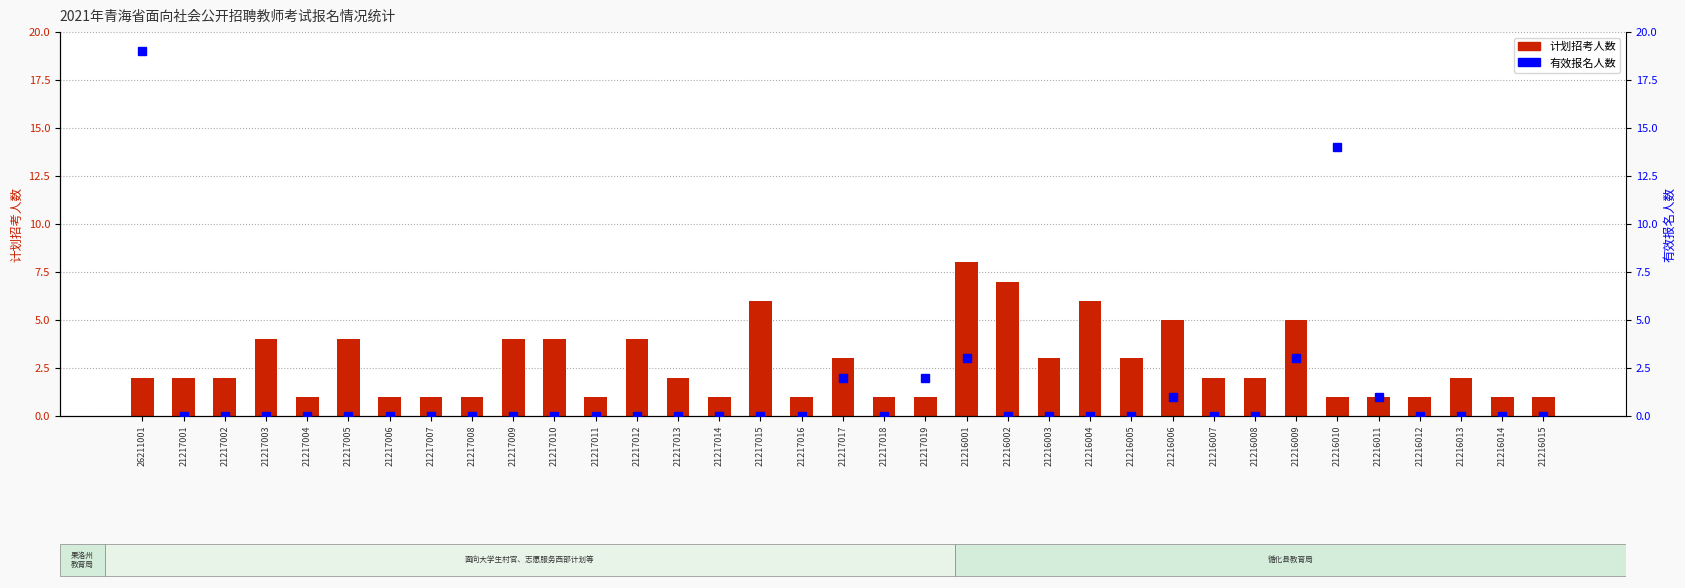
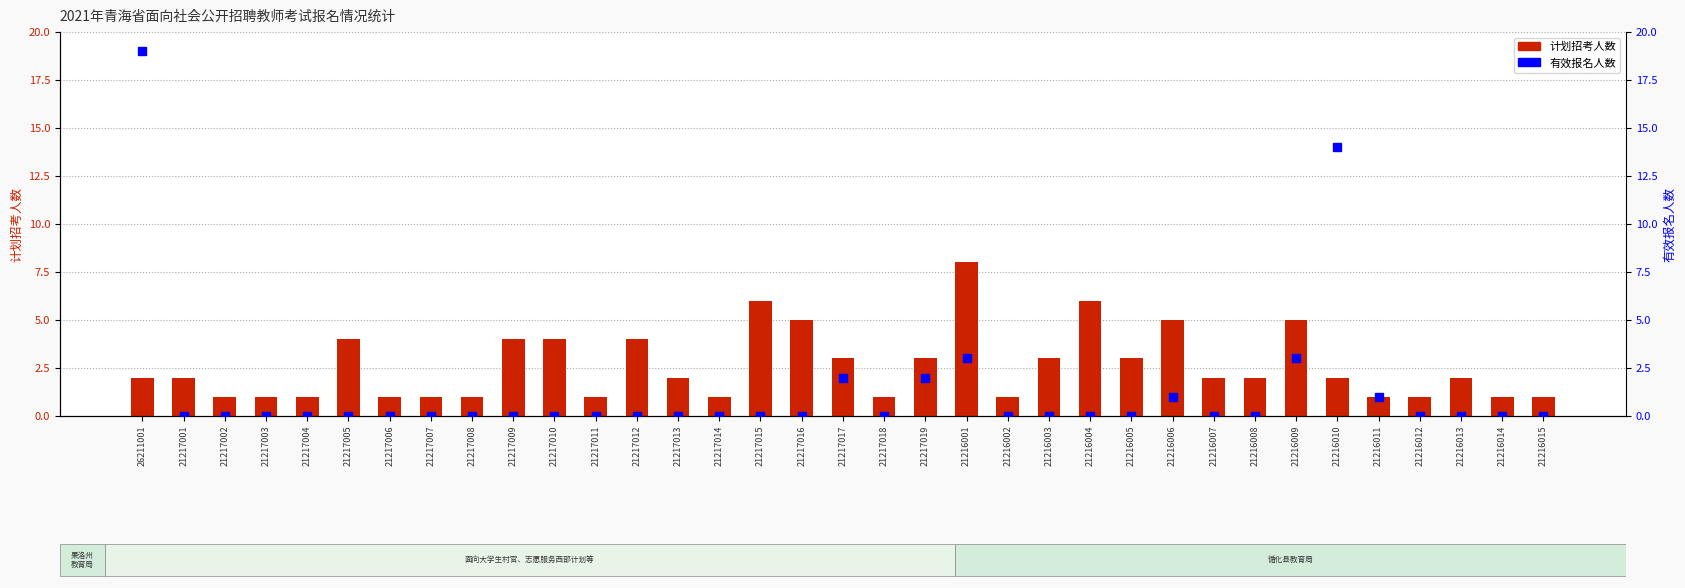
  {
    "计划招考人数": {
      "26211001": 2,
      "21217001": 2,
-     "21217002": 2,
-     "21217003": 4,
+     "21217002": 1,
+     "21217003": 1,
      "21217004": 1,
      "21217005": 4,
      "21217006": 1,
      "21217007": 1,
      "21217008": 1,
      "21217009": 4,
      "21217010": 4,
      "21217011": 1,
      "21217012": 4,
      "21217013": 2,
      "21217014": 1,
      "21217015": 6,
-     "21217016": 1,
+     "21217016": 5,
      "21217017": 3,
      "21217018": 1,
-     "21217019": 1,
+     "21217019": 3,
      "21216001": 8,
-     "21216002": 7,
+     "21216002": 1,
      "21216003": 3,
      "21216004": 6,
      "21216005": 3,
      "21216006": 5,
      "21216007": 2,
      "21216008": 2,
      "21216009": 5,
-     "21216010": 1,
+     "21216010": 2,
      "21216011": 1,
      "21216012": 1,
      "21216013": 2,
      "21216014": 1,
      "21216015": 1
    },
    "有效报名人数": {
      "26211001": 19.0,
      "21217001": 0.0,
      "21217002": 0.0,
      "21217003": 0.0,
      "21217004": 0.0,
      "21217005": 0.0,
      "21217006": 0.0,
      "21217007": 0.0,
      "21217008": 0.0,
      "21217009": 0.0,
      "21217010": 0.0,
      "21217011": 0.0,
      "21217012": 0.0,
      "21217013": 0.0,
      "21217014": 0.0,
      "21217015": 0.0,
      "21217016": 0.0,
      "21217017": 2.0,
      "21217018": 0.0,
      "21217019": 2.0,
      "21216001": 3.0,
      "21216002": 0.0,
      "21216003": 0.0,
      "21216004": 0.0,
      "21216005": 0.0,
      "21216006": 1.0,
      "21216007": 0.0,
      "21216008": 0.0,
      "21216009": 3.0,
      "21216010": 14.0,
      "21216011": 1.0,
      "21216012": 0.0,
      "21216013": 0.0,
      "21216014": 0.0,
      "21216015": 0.0
    }
  }
